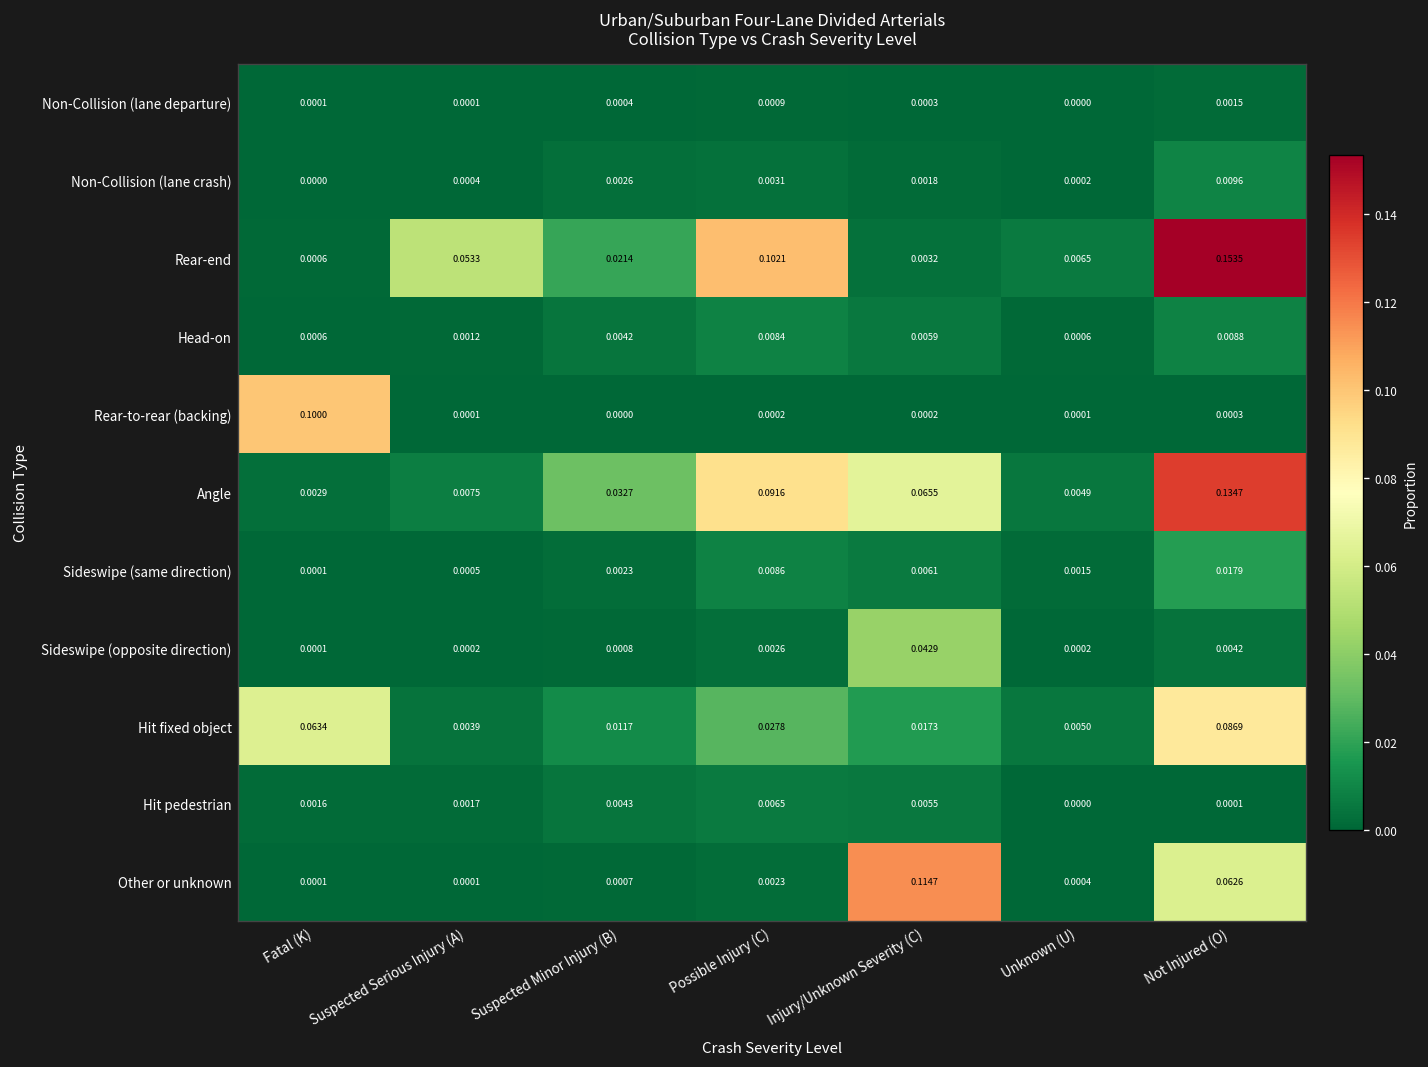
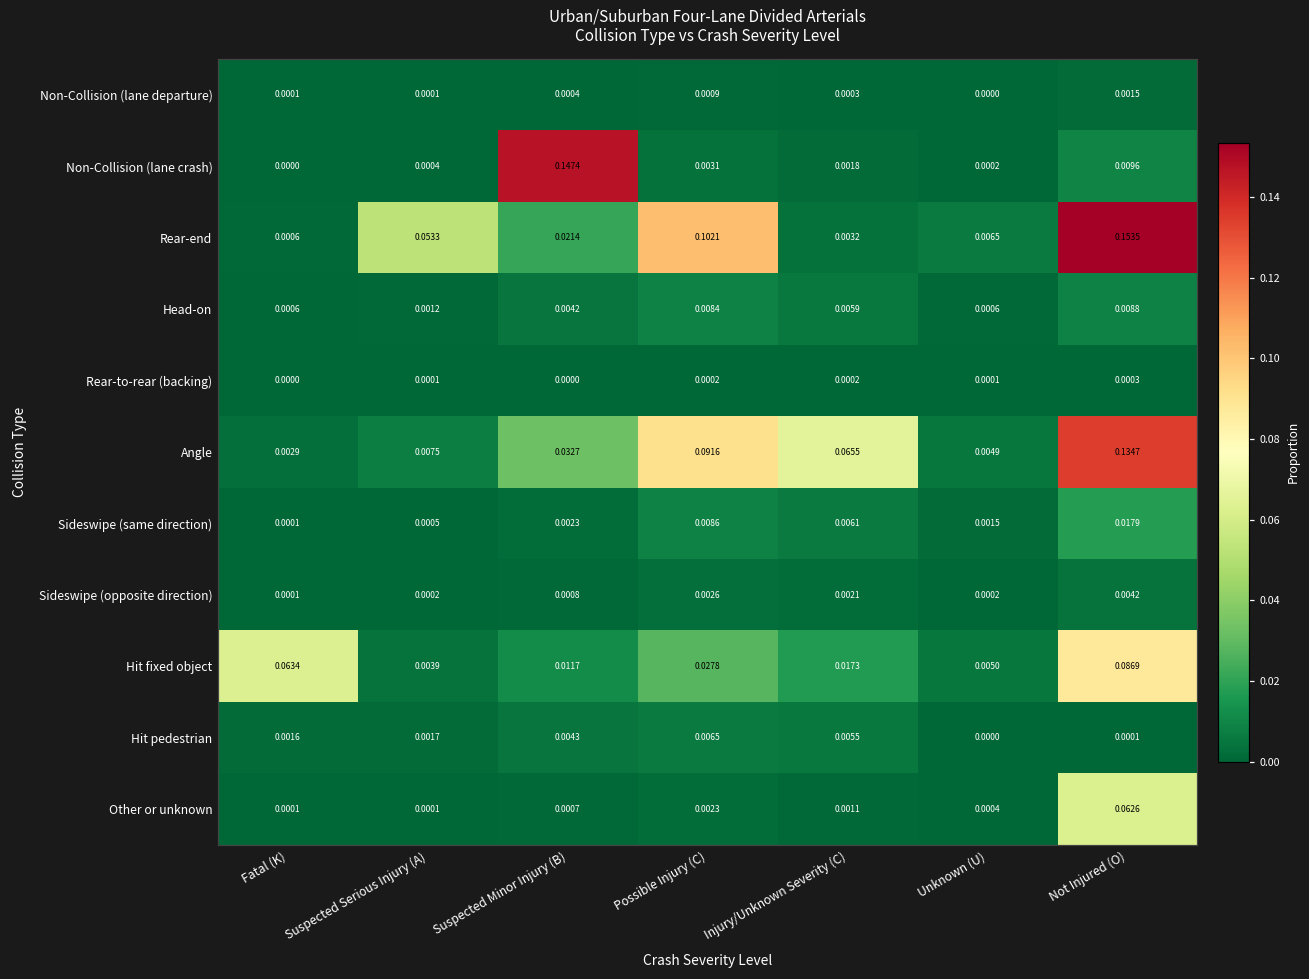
  {
    "Non-Collision (lane departure)": {
      "Fatal (K)": 0.0001,
      "Suspected Serious Injury (A)": 0.0001,
      "Suspected Minor Injury (B)": 0.0004,
      "Possible Injury (C)": 0.0009,
      "Injury/Unknown Severity (C)": 0.0003,
      "Unknown (U)": 0.0000,
      "Not Injured (O)": 0.0015
    },
    "Non-Collision (lane crash)": {
      "Fatal (K)": 0.0000,
      "Suspected Serious Injury (A)": 0.0004,
-     "Suspected Minor Injury (B)": 0.0026,
+     "Suspected Minor Injury (B)": 0.1474,
      "Possible Injury (C)": 0.0031,
      "Injury/Unknown Severity (C)": 0.0018,
      "Unknown (U)": 0.0002,
      "Not Injured (O)": 0.0096
    },
    "Rear-end": {
      "Fatal (K)": 0.0006,
      "Suspected Serious Injury (A)": 0.0533,
      "Suspected Minor Injury (B)": 0.0214,
      "Possible Injury (C)": 0.1021,
      "Injury/Unknown Severity (C)": 0.0032,
      "Unknown (U)": 0.0065,
      "Not Injured (O)": 0.1535
    },
    "Head-on": {
      "Fatal (K)": 0.0006,
      "Suspected Serious Injury (A)": 0.0012,
      "Suspected Minor Injury (B)": 0.0042,
      "Possible Injury (C)": 0.0084,
      "Injury/Unknown Severity (C)": 0.0059,
      "Unknown (U)": 0.0006,
      "Not Injured (O)": 0.0088
    },
    "Rear-to-rear (backing)": {
-     "Fatal (K)": 0.1000,
+     "Fatal (K)": 0.0000,
      "Suspected Serious Injury (A)": 0.0001,
      "Suspected Minor Injury (B)": 0.0000,
      "Possible Injury (C)": 0.0002,
      "Injury/Unknown Severity (C)": 0.0002,
      "Unknown (U)": 0.0001,
      "Not Injured (O)": 0.0003
    },
    "Angle": {
      "Fatal (K)": 0.0029,
      "Suspected Serious Injury (A)": 0.0075,
      "Suspected Minor Injury (B)": 0.0327,
      "Possible Injury (C)": 0.0916,
      "Injury/Unknown Severity (C)": 0.0655,
      "Unknown (U)": 0.0049,
      "Not Injured (O)": 0.1347
    },
    "Sideswipe (same direction)": {
      "Fatal (K)": 0.0001,
      "Suspected Serious Injury (A)": 0.0005,
      "Suspected Minor Injury (B)": 0.0023,
      "Possible Injury (C)": 0.0086,
      "Injury/Unknown Severity (C)": 0.0061,
      "Unknown (U)": 0.0015,
      "Not Injured (O)": 0.0179
    },
    "Sideswipe (opposite direction)": {
      "Fatal (K)": 0.0001,
      "Suspected Serious Injury (A)": 0.0002,
      "Suspected Minor Injury (B)": 0.0008,
      "Possible Injury (C)": 0.0026,
-     "Injury/Unknown Severity (C)": 0.0429,
+     "Injury/Unknown Severity (C)": 0.0021,
      "Unknown (U)": 0.0002,
      "Not Injured (O)": 0.0042
    },
    "Hit fixed object": {
      "Fatal (K)": 0.0634,
      "Suspected Serious Injury (A)": 0.0039,
      "Suspected Minor Injury (B)": 0.0117,
      "Possible Injury (C)": 0.0278,
      "Injury/Unknown Severity (C)": 0.0173,
      "Unknown (U)": 0.0050,
      "Not Injured (O)": 0.0869
    },
    "Hit pedestrian": {
      "Fatal (K)": 0.0016,
      "Suspected Serious Injury (A)": 0.0017,
      "Suspected Minor Injury (B)": 0.0043,
      "Possible Injury (C)": 0.0065,
      "Injury/Unknown Severity (C)": 0.0055,
      "Unknown (U)": 0.0000,
      "Not Injured (O)": 0.0001
    },
    "Other or unknown": {
      "Fatal (K)": 0.0001,
      "Suspected Serious Injury (A)": 0.0001,
      "Suspected Minor Injury (B)": 0.0007,
      "Possible Injury (C)": 0.0023,
-     "Injury/Unknown Severity (C)": 0.1147,
+     "Injury/Unknown Severity (C)": 0.0011,
      "Unknown (U)": 0.0004,
      "Not Injured (O)": 0.0626
    }
  }
